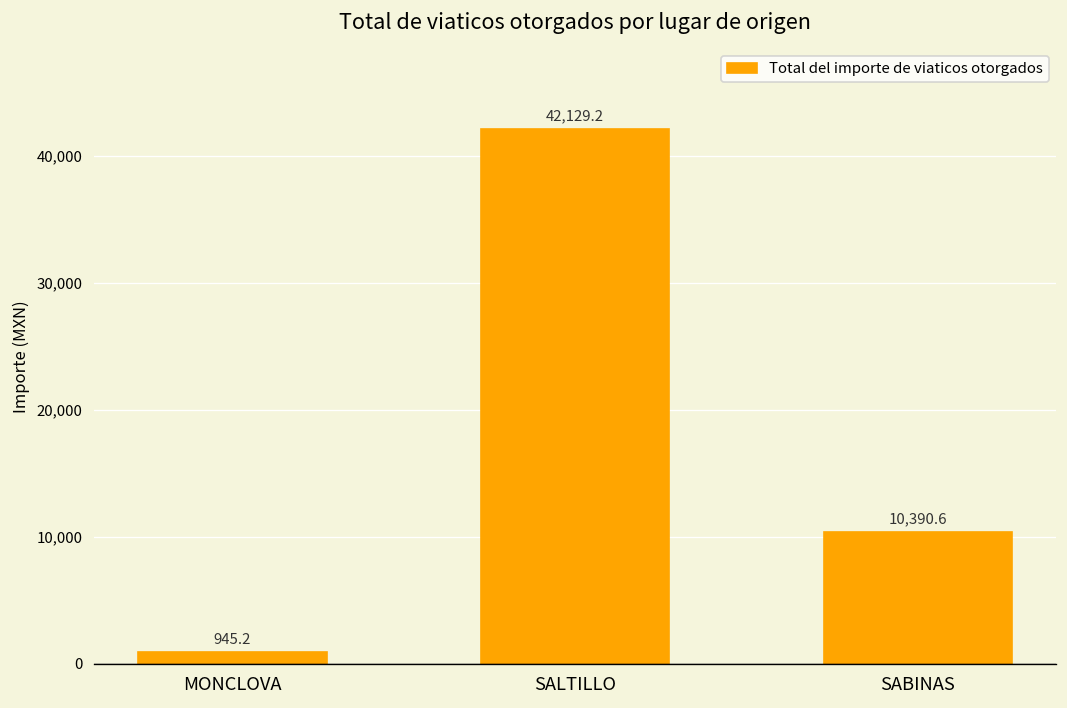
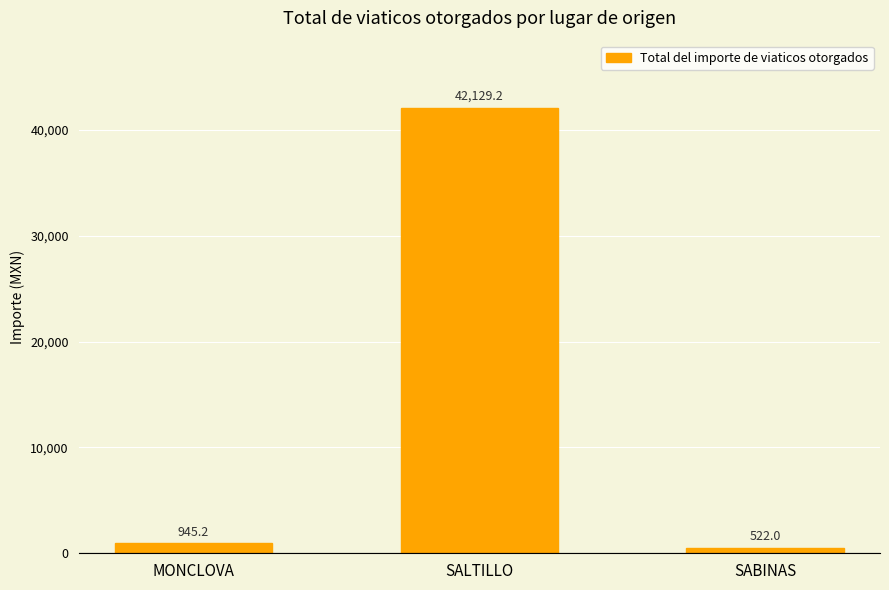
  {
    "MONCLOVA": "945.2",
    "SALTILLO": "42,129.2",
-   "SABINAS": "10,390.6"
+   "SABINAS": "522.0"
  }
